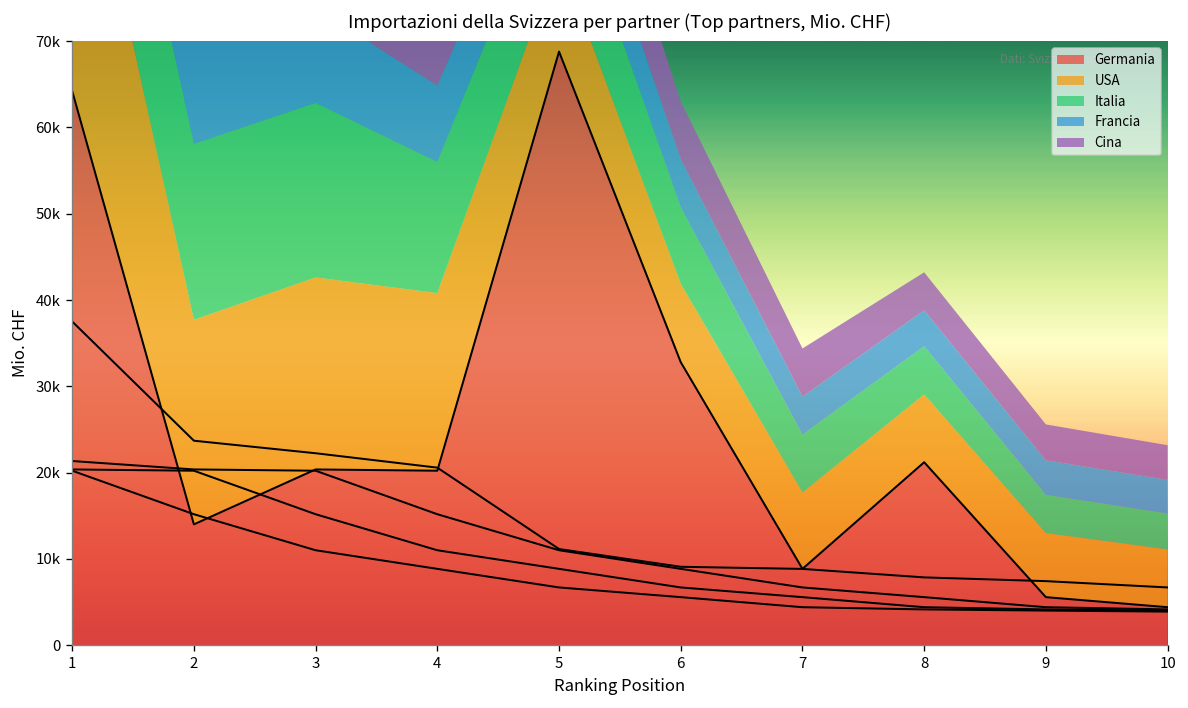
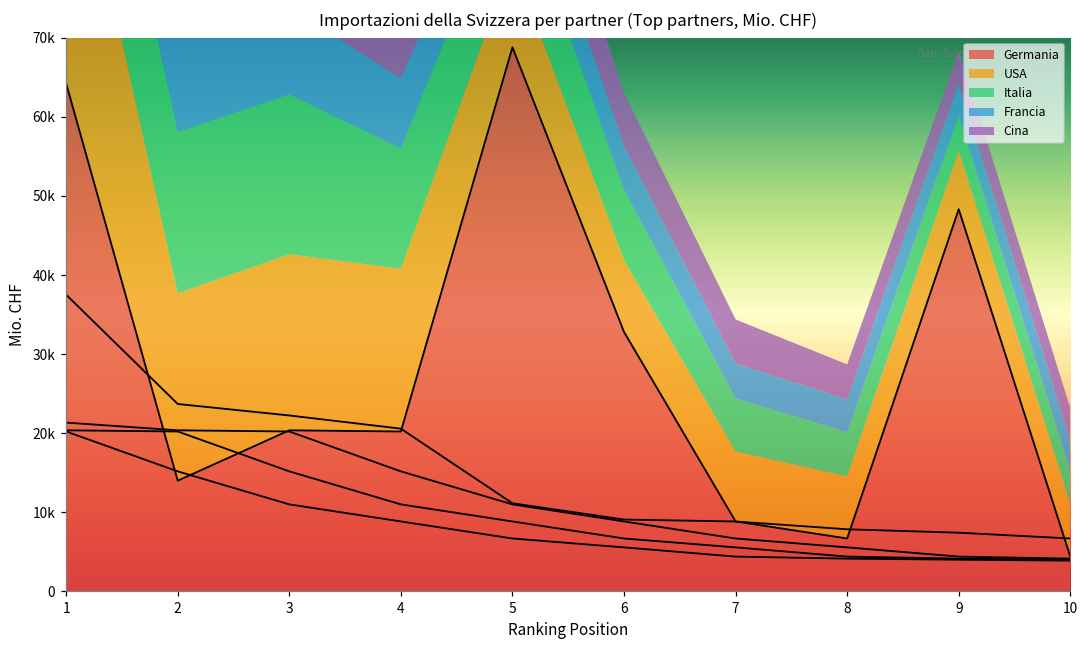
  {
    "Germania": {
      "1": 64000,
      "2": 14000,
      "4": 20000,
      "5": 69000,
      "6": 33000,
-     "8": 21000,
-     "9": 6000
+     "8": 7000,
+     "9": 48000
    },
    "USA": {
      "2": 24000,
      "3": 22000,
      "4": 21000,
      "6": 9000,
      "7": 9000,
      "8": 8000,
      "9": 7000,
      "10": 7000
    },
    "Italia": {
      "2": 20000,
      "3": 20000,
      "4": 15000,
      "6": 9000,
      "7": 7000,
      "8": 6000,
      "9": 4000,
      "10": 4000
    },
    "Francia": {
      "4": 9000,
      "6": 6000,
      "7": 4000,
      "8": 4000,
      "9": 4000,
      "10": 4000
    },
    "Cina": {
      "6": 7000,
      "7": 6000,
      "8": 4000,
      "9": 4000,
      "10": 4000
    }
  }
